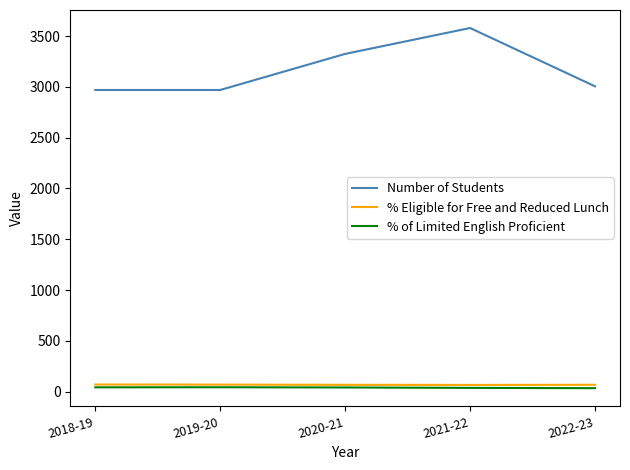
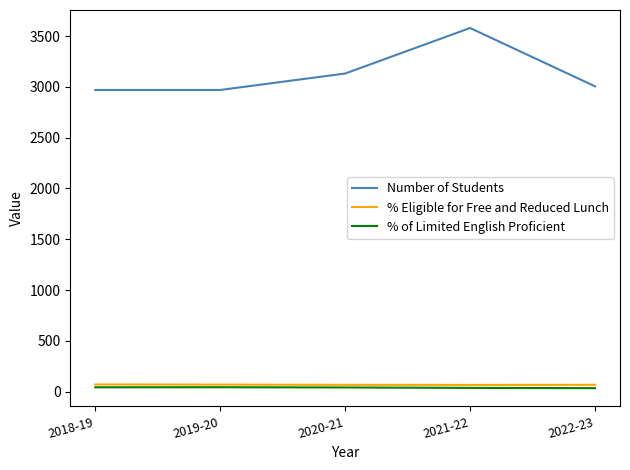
  {
    "Number of Students": {
      "2018-19": 2970,
      "2019-20": 2970,
-     "2020-21": 3320,
+     "2020-21": 3130,
      "2021-22": 3580,
      "2022-23": 3010
    },
    "% Eligible for Free and Reduced Lunch": {
      "2018-19": 70,
      "2019-20": 70,
      "2020-21": 70,
      "2021-22": 70,
      "2022-23": 70
    },
    "% of Limited English Proficient": {
      "2018-19": 40,
      "2019-20": 40,
      "2020-21": 40,
      "2021-22": 40,
      "2022-23": 30
    }
  }
